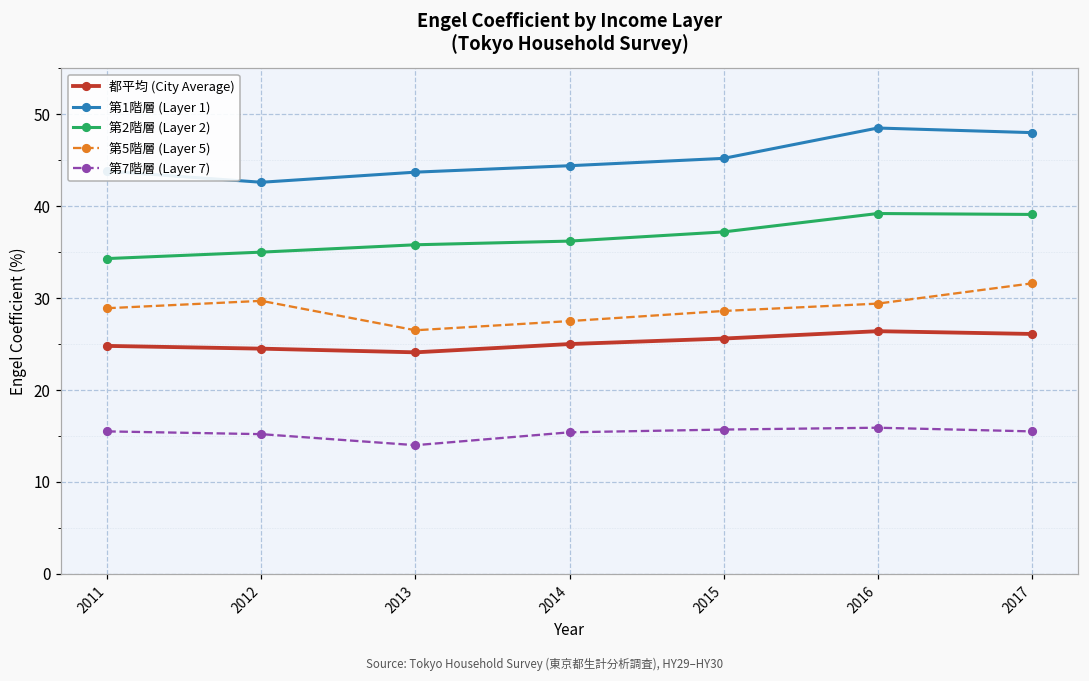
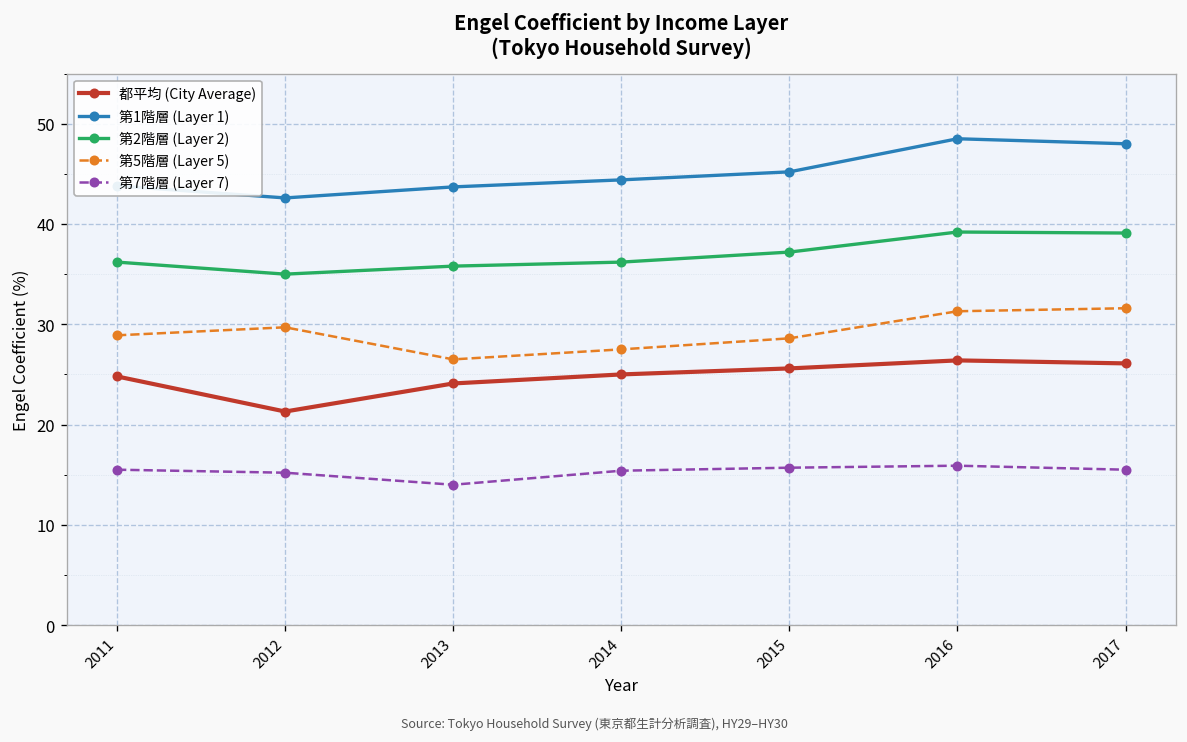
  {
    "都平均 (City Average)": {
      "2011": 25,
-     "2012": 25,
+     "2012": 21,
      "2013": 24,
      "2014": 25,
      "2015": 26,
      "2016": 26,
      "2017": 26
    },
    "第1階層 (Layer 1)": {
      "2012": 43,
      "2013": 44,
      "2014": 44,
      "2015": 45,
      "2016": 49,
      "2017": 48
    },
    "第2階層 (Layer 2)": {
-     "2011": 34,
+     "2011": 36,
      "2012": 35,
      "2013": 36,
      "2014": 36,
      "2015": 37,
      "2016": 39,
      "2017": 39
    },
    "第5階層 (Layer 5)": {
      "2011": 29,
      "2012": 30,
      "2013": 27,
      "2014": 28,
      "2015": 29,
-     "2016": 29,
+     "2016": 31,
      "2017": 32
    },
    "第7階層 (Layer 7)": {
      "2011": 16,
      "2012": 15,
      "2013": 14,
      "2014": 15,
      "2015": 16,
      "2016": 16,
      "2017": 16
    }
  }
